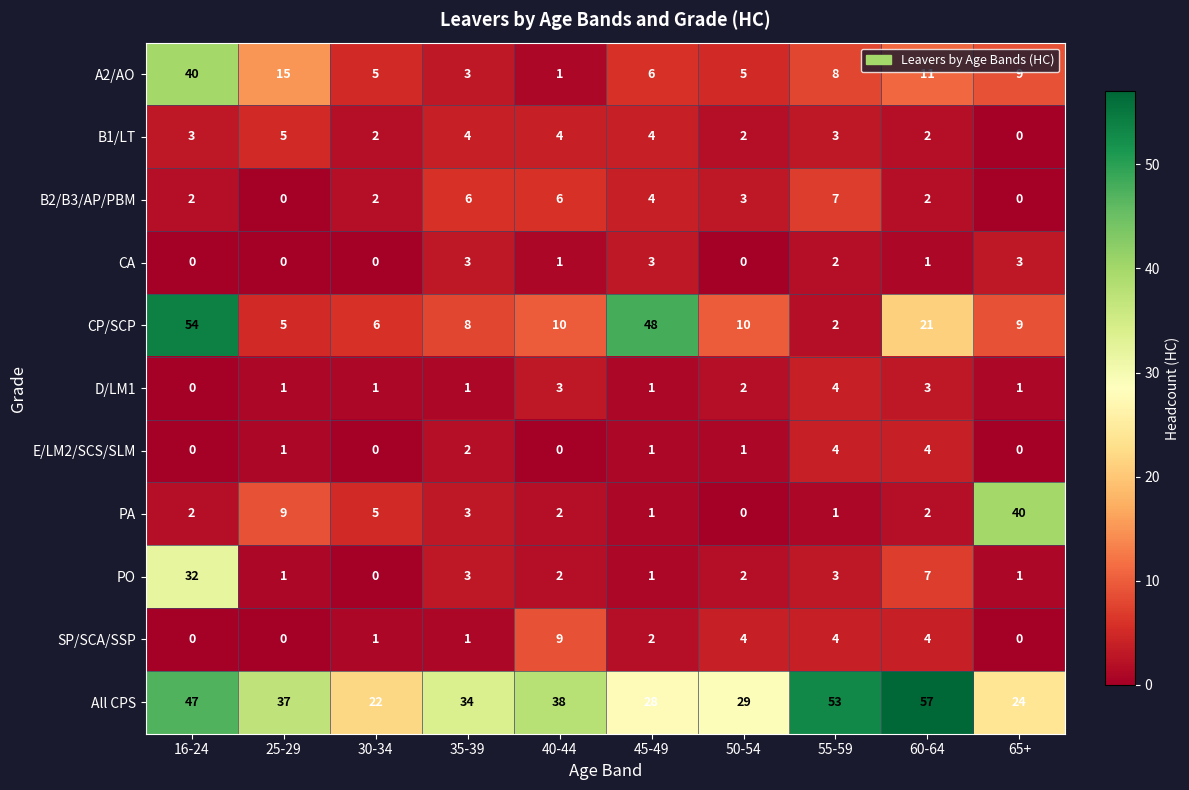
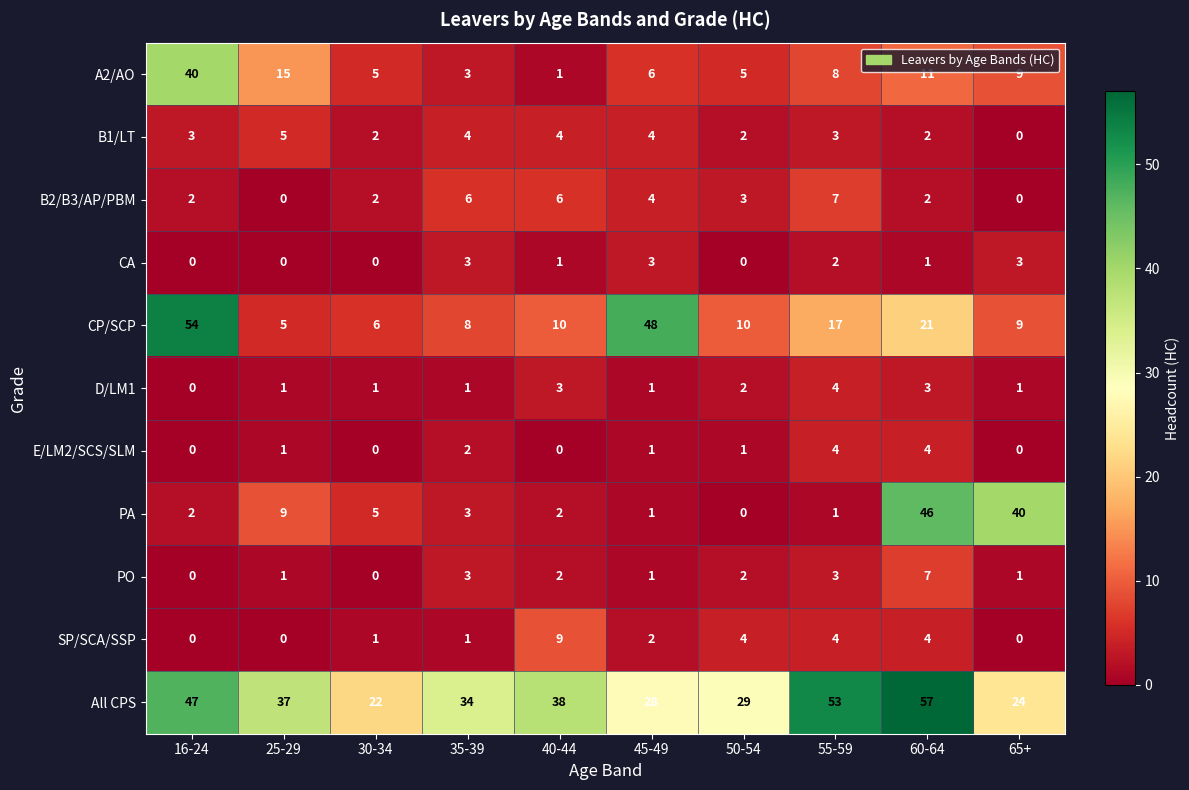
  {
    "A2/AO": {
      "16-24": 40,
      "25-29": 15,
      "30-34": 5,
      "35-39": 3,
      "40-44": 1,
      "45-49": 6,
      "50-54": 5,
      "55-59": 8
    },
    "B1/LT": {
      "16-24": 3,
      "25-29": 5,
      "30-34": 2,
      "35-39": 4,
      "40-44": 4,
      "45-49": 4,
      "50-54": 2,
      "55-59": 3,
      "60-64": 2,
      "65+": 0
    },
    "B2/B3/AP/PBM": {
      "16-24": 2,
      "25-29": 0,
      "30-34": 2,
      "35-39": 6,
      "40-44": 6,
      "45-49": 4,
      "50-54": 3,
      "55-59": 7,
      "60-64": 2,
      "65+": 0
    },
    "CA": {
      "16-24": 0,
      "25-29": 0,
      "30-34": 0,
      "35-39": 3,
      "40-44": 1,
      "45-49": 3,
      "50-54": 0,
      "55-59": 2,
      "60-64": 1,
      "65+": 3
    },
    "CP/SCP": {
      "16-24": 54,
      "25-29": 5,
      "30-34": 6,
      "35-39": 8,
      "40-44": 10,
      "45-49": 48,
      "50-54": 10,
-     "55-59": 2,
+     "55-59": 17,
      "60-64": 21,
      "65+": 9
    },
    "D/LM1": {
      "16-24": 0,
      "25-29": 1,
      "30-34": 1,
      "35-39": 1,
      "40-44": 3,
      "45-49": 1,
      "50-54": 2,
      "55-59": 4,
      "60-64": 3,
      "65+": 1
    },
    "E/LM2/SCS/SLM": {
      "16-24": 0,
      "25-29": 1,
      "30-34": 0,
      "35-39": 2,
      "40-44": 0,
      "45-49": 1,
      "50-54": 1,
      "55-59": 4,
      "60-64": 4,
      "65+": 0
    },
    "PA": {
      "16-24": 2,
      "25-29": 9,
      "30-34": 5,
      "35-39": 3,
      "40-44": 2,
      "45-49": 1,
      "50-54": 0,
      "55-59": 1,
-     "60-64": 2,
+     "60-64": 46,
      "65+": 40
    },
    "PO": {
-     "16-24": 32,
+     "16-24": 0,
      "25-29": 1,
      "30-34": 0,
      "35-39": 3,
      "40-44": 2,
      "45-49": 1,
      "50-54": 2,
      "55-59": 3,
      "60-64": 7,
      "65+": 1
    },
    "SP/SCA/SSP": {
      "16-24": 0,
      "25-29": 0,
      "30-34": 1,
      "35-39": 1,
      "40-44": 9,
      "45-49": 2,
      "50-54": 4,
      "55-59": 4,
      "60-64": 4,
      "65+": 0
    },
    "All CPS": {
      "16-24": 47,
      "25-29": 37,
      "30-34": 22,
      "35-39": 34,
      "40-44": 38,
      "45-49": 28,
      "50-54": 29,
      "55-59": 53,
      "60-64": 57,
      "65+": 24
    }
  }
